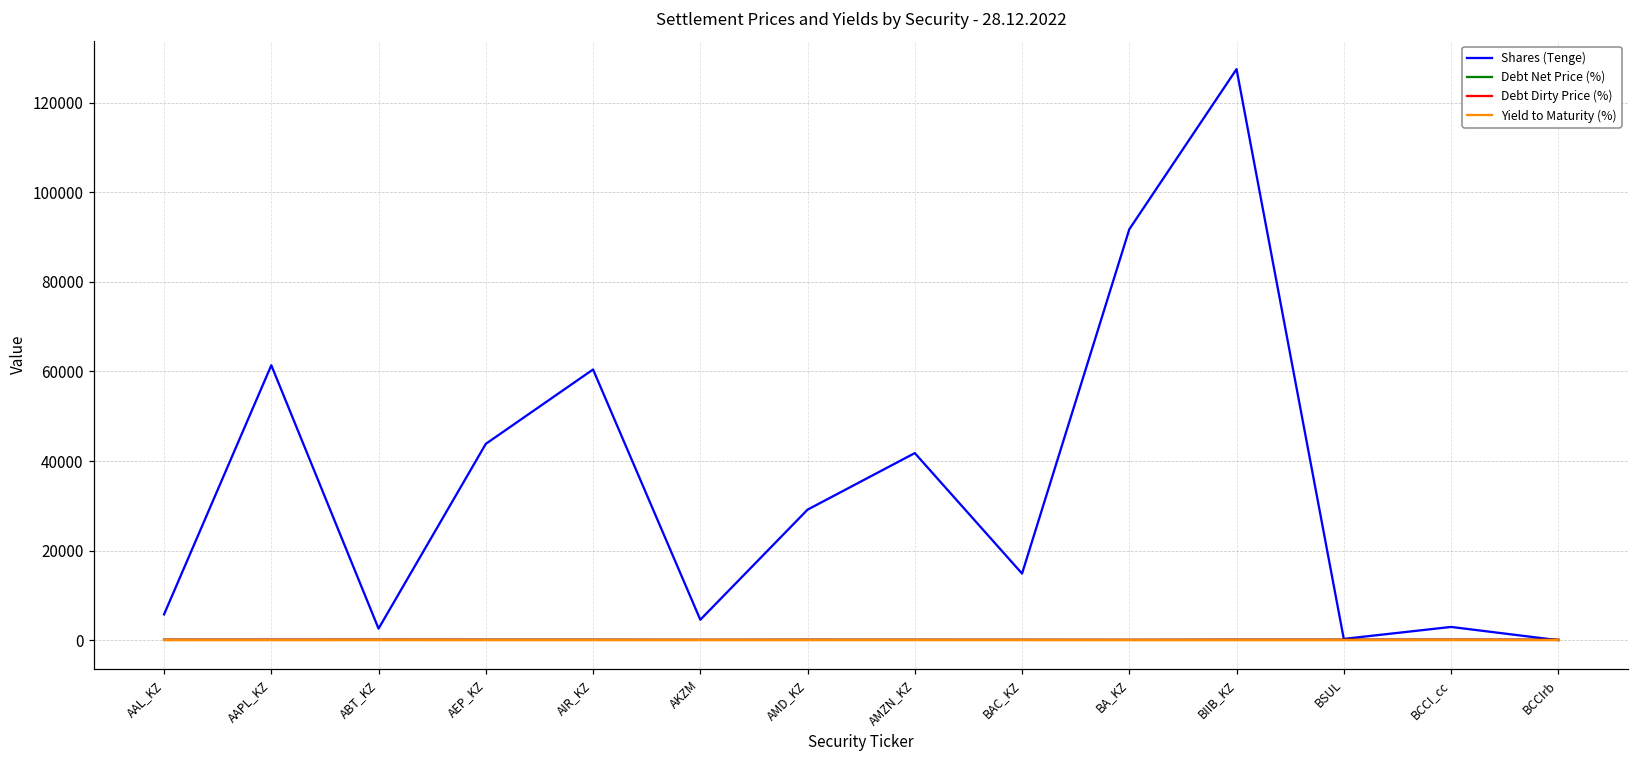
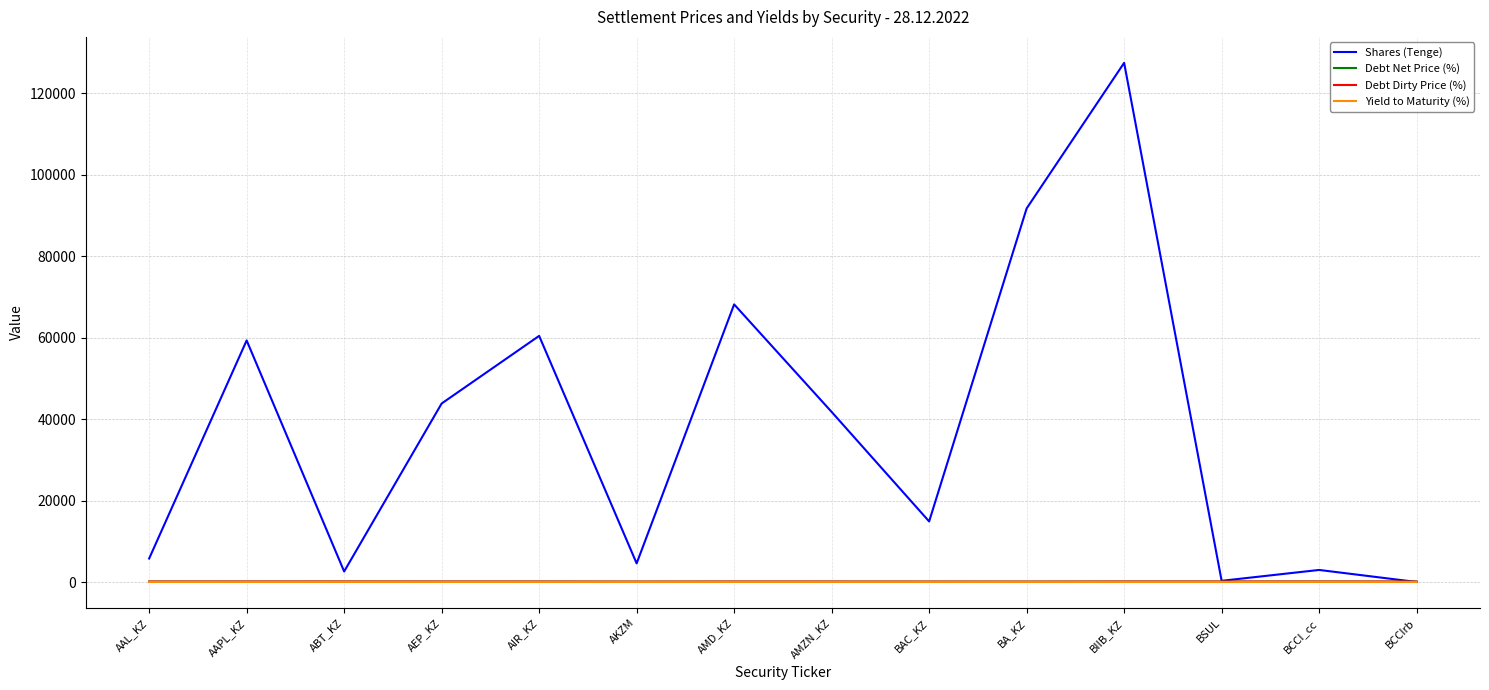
  {
    "Shares (Tenge)": {
      "AAL_KZ": 6000,
-     "AAPL_KZ": 61000,
+     "AAPL_KZ": 59000,
      "ABT_KZ": 3000,
      "AEP_KZ": 44000,
      "AIR_KZ": 60000,
      "AKZM": 5000,
-     "AMD_KZ": 29000,
+     "AMD_KZ": 68000,
      "AMZN_KZ": 42000,
      "BAC_KZ": 15000,
      "BA_KZ": 92000,
      "BIIB_KZ": 127000,
      "BCCI_cc": 3000
    },
    "Yield to Maturity (%)": {
      "AAL_KZ": 0,
      "AAPL_KZ": 0,
      "ABT_KZ": 0,
      "AEP_KZ": 0,
      "AIR_KZ": 0,
      "AKZM": 0,
      "AMD_KZ": 0,
      "AMZN_KZ": 0,
      "BAC_KZ": 0,
      "BA_KZ": 0,
      "BIIB_KZ": 0,
      "BCCI_cc": 0
    }
  }
